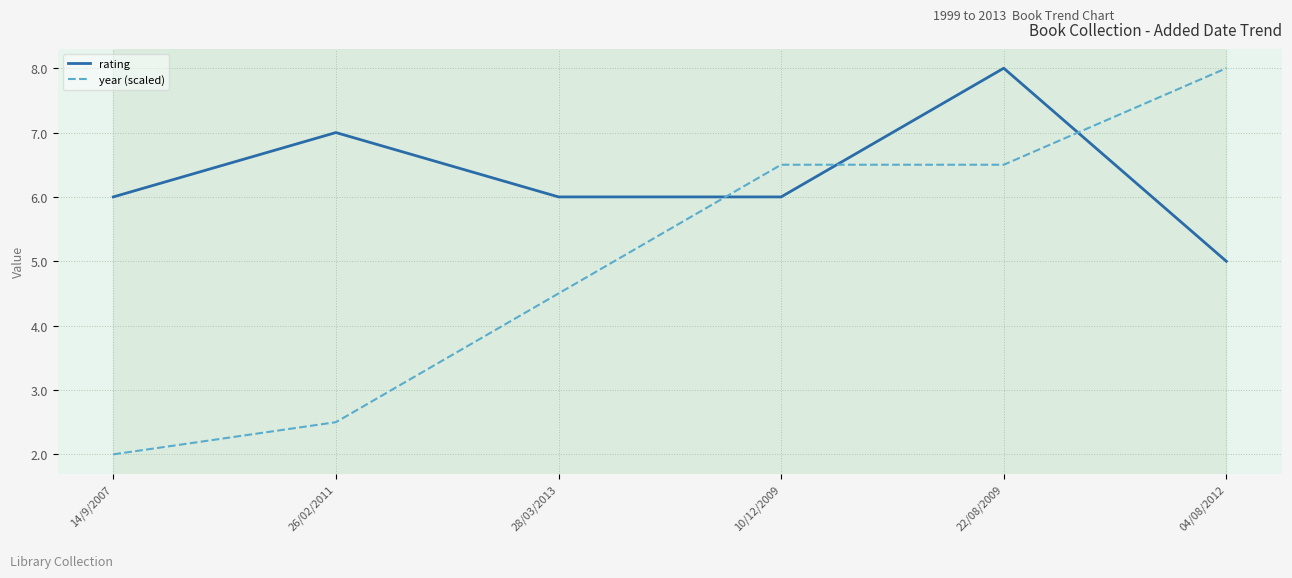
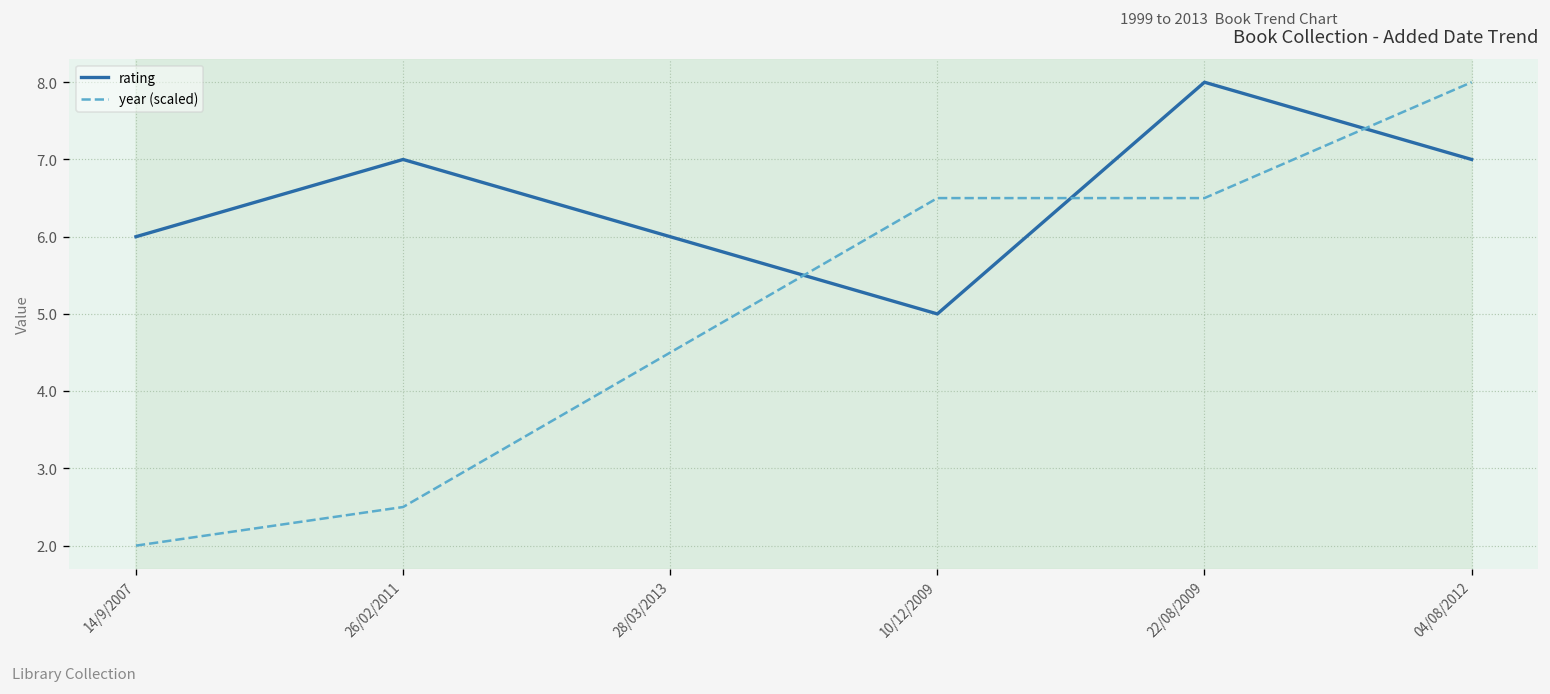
  {
    "rating": {
      "14/9/2007": 6,
      "26/02/2011": 7,
      "28/03/2013": 6,
-     "10/12/2009": 6,
+     "10/12/2009": 5,
      "22/08/2009": 8,
-     "04/08/2012": 5
+     "04/08/2012": 7
    },
    "year (scaled)": {
      "14/9/2007": 2,
      "26/02/2011": 2.5,
      "28/03/2013": 4.5,
      "10/12/2009": 6.5,
      "22/08/2009": 6.5,
      "04/08/2012": 8
    }
  }
